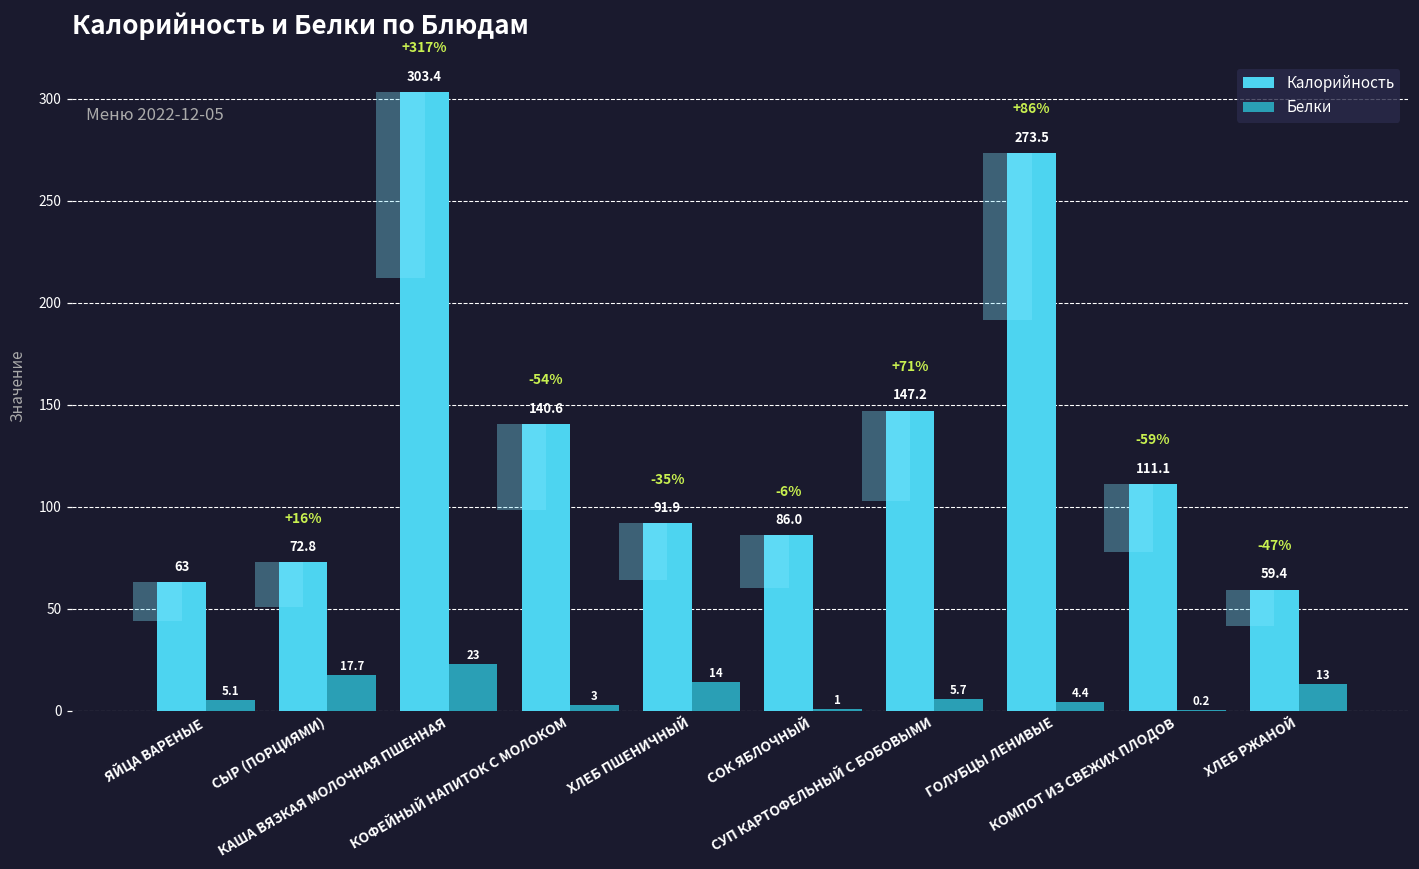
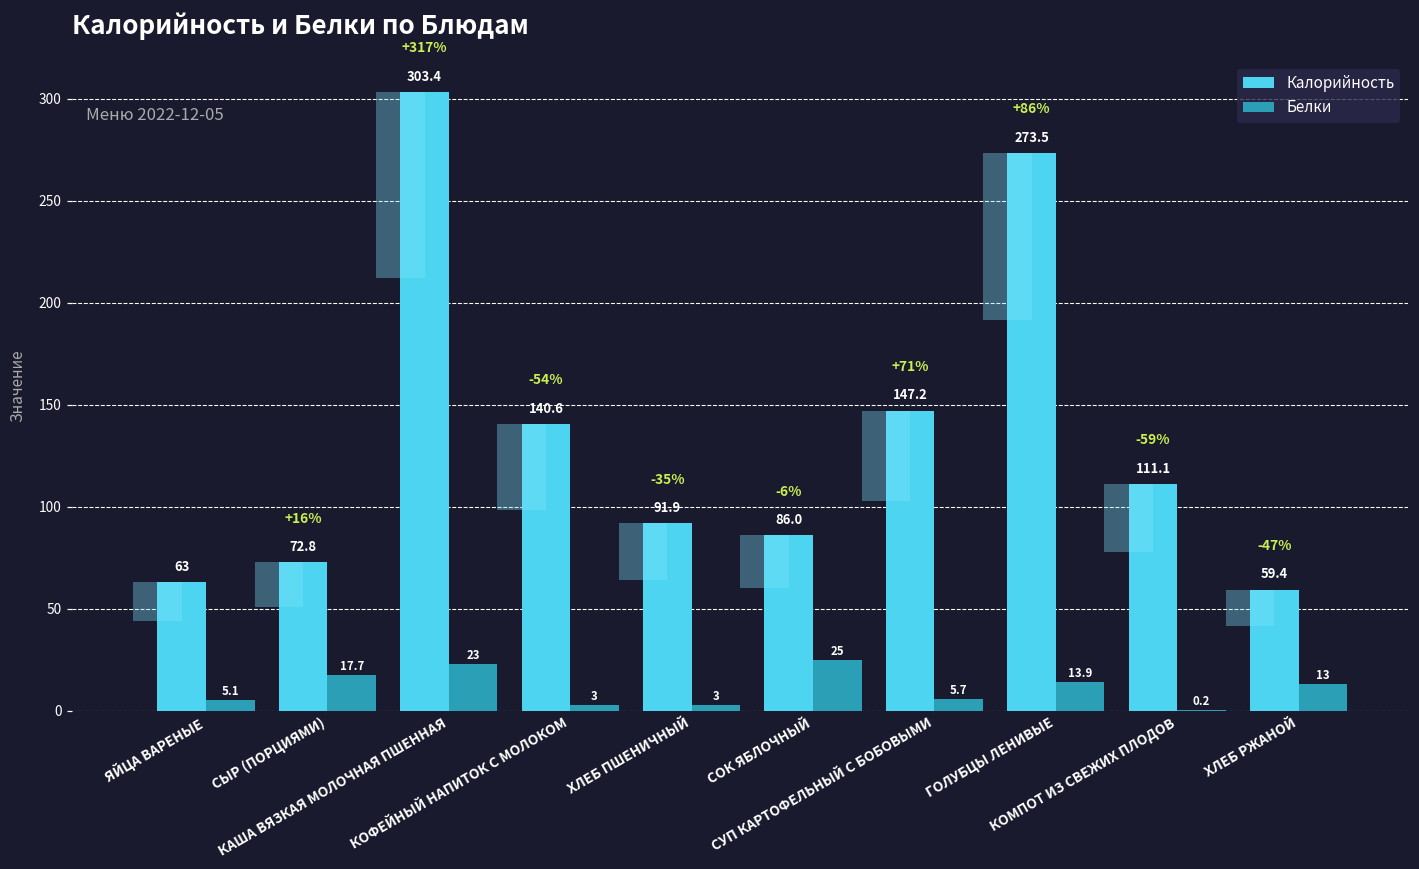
  {
    "Белки": {
      "ЯЙЦА ВАРЕНЫЕ": 5.1,
      "СЫР (ПОРЦИЯМИ)": 17.7,
      "КАША ВЯЗКАЯ МОЛОЧНАЯ ПШЕННАЯ": 23,
      "КОФЕЙНЫЙ НАПИТОК С МОЛОКОМ": 3,
-     "ХЛЕБ ПШЕНИЧНЫЙ": 14,
-     "СОК ЯБЛОЧНЫЙ": 1,
+     "ХЛЕБ ПШЕНИЧНЫЙ": 3,
+     "СОК ЯБЛОЧНЫЙ": 25,
      "СУП КАРТОФЕЛЬНЫЙ С БОБОВЫМИ": 5.7,
-     "ГОЛУБЦЫ ЛЕНИВЫЕ": 4.4,
+     "ГОЛУБЦЫ ЛЕНИВЫЕ": 13.9,
      "КОМПОТ ИЗ СВЕЖИХ ПЛОДОВ": 0.2,
      "ХЛЕБ РЖАНОЙ": 13
    }
  }
